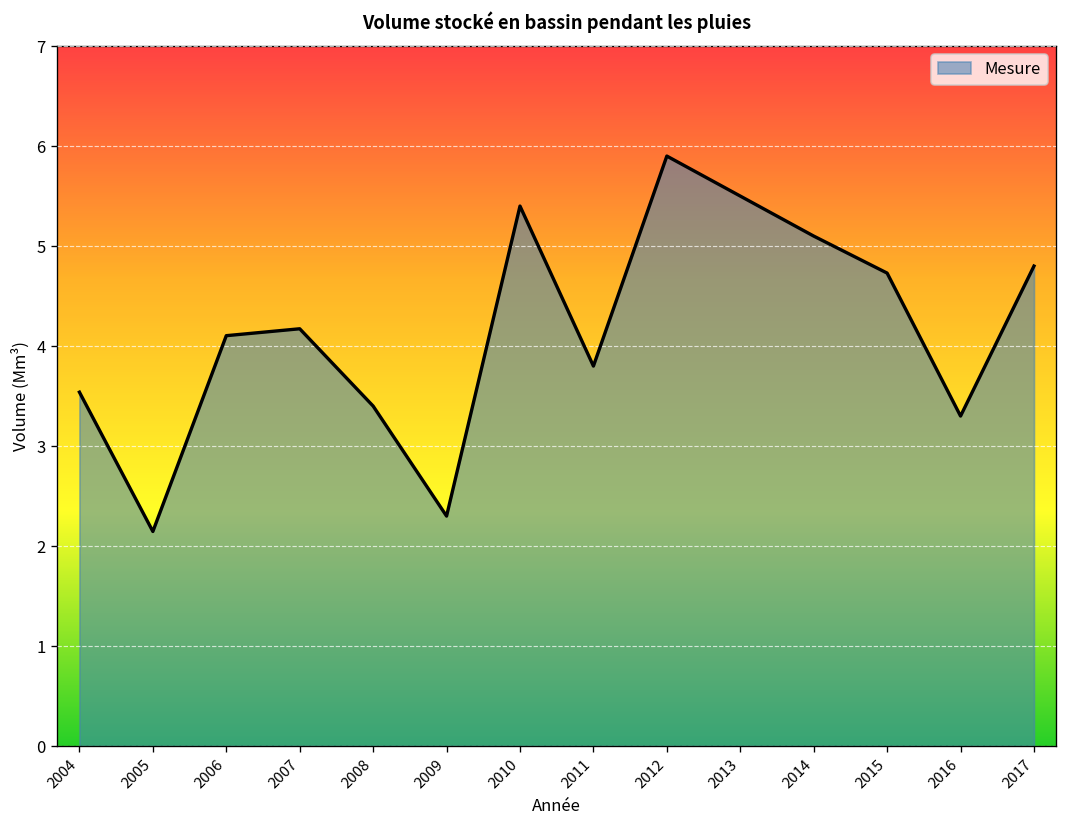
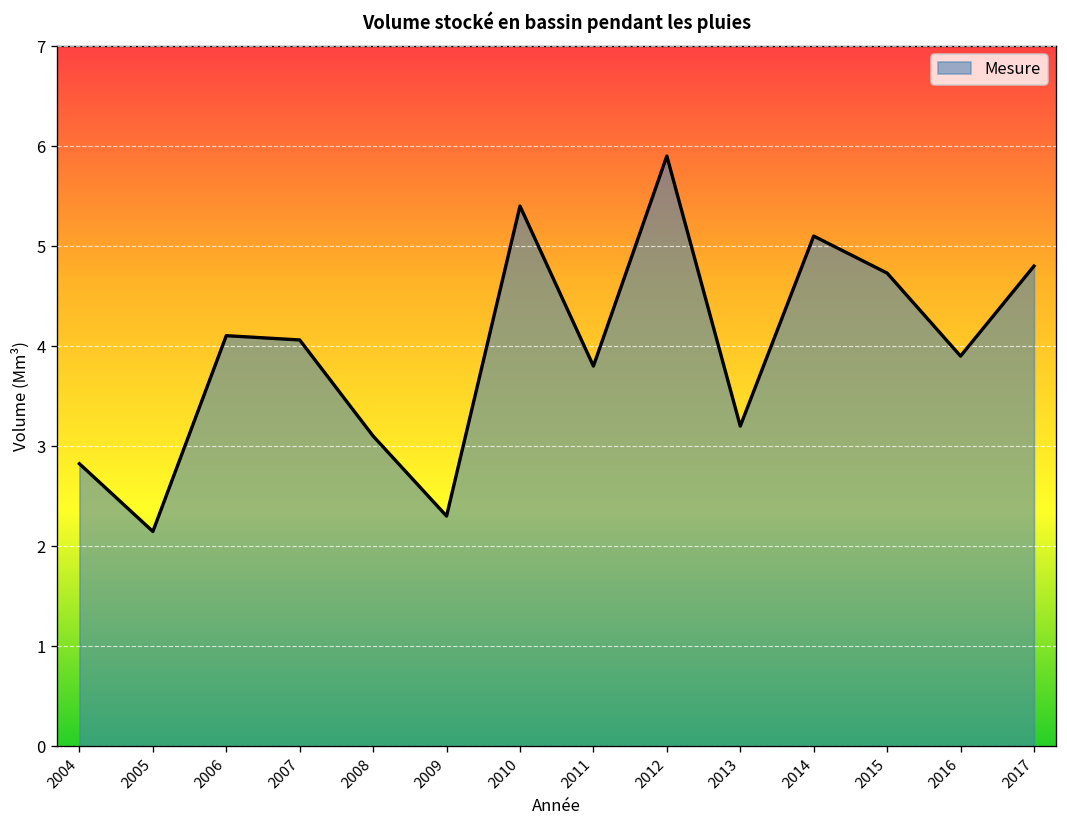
  {
-   "2004": 3.5,
+   "2004": 2.8,
    "2005": 2.1,
    "2006": 4.1,
-   "2007": 4.2,
-   "2008": 3.4,
+   "2007": 4.1,
+   "2008": 3.1,
    "2009": 2.3,
    "2010": 5.4,
    "2011": 3.8,
    "2012": 5.9,
-   "2013": 5.5,
+   "2013": 3.2,
    "2014": 5.1,
    "2015": 4.7,
-   "2016": 3.3,
+   "2016": 3.9,
    "2017": 4.8
  }
